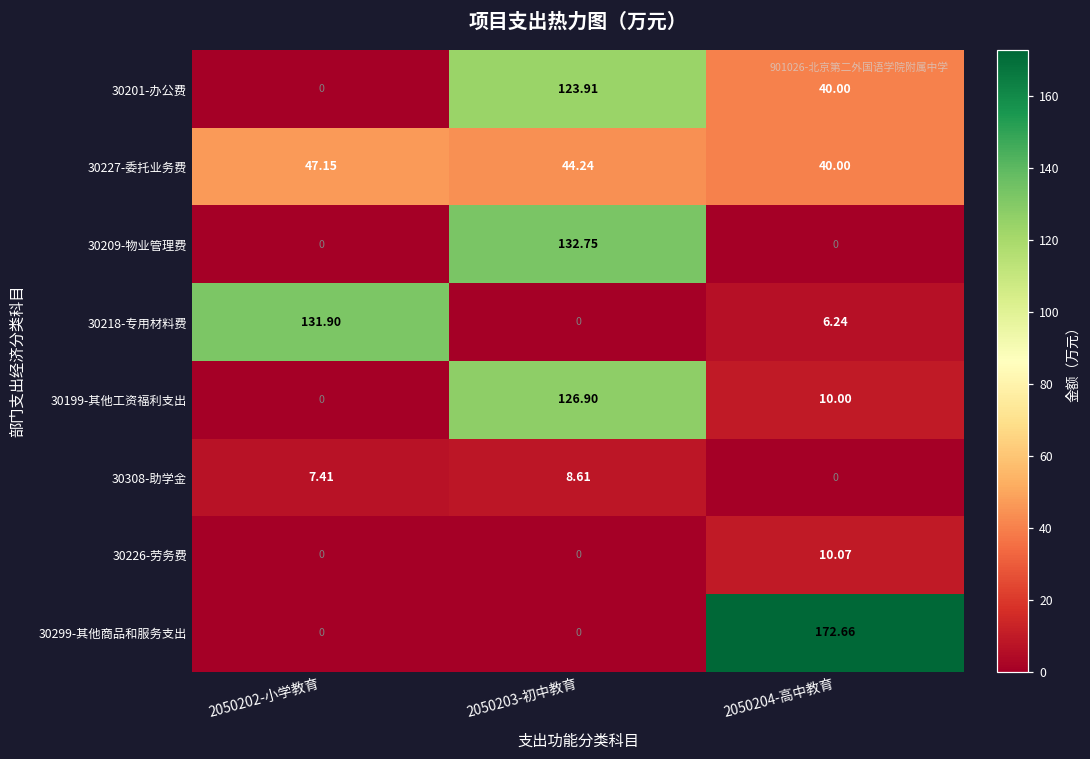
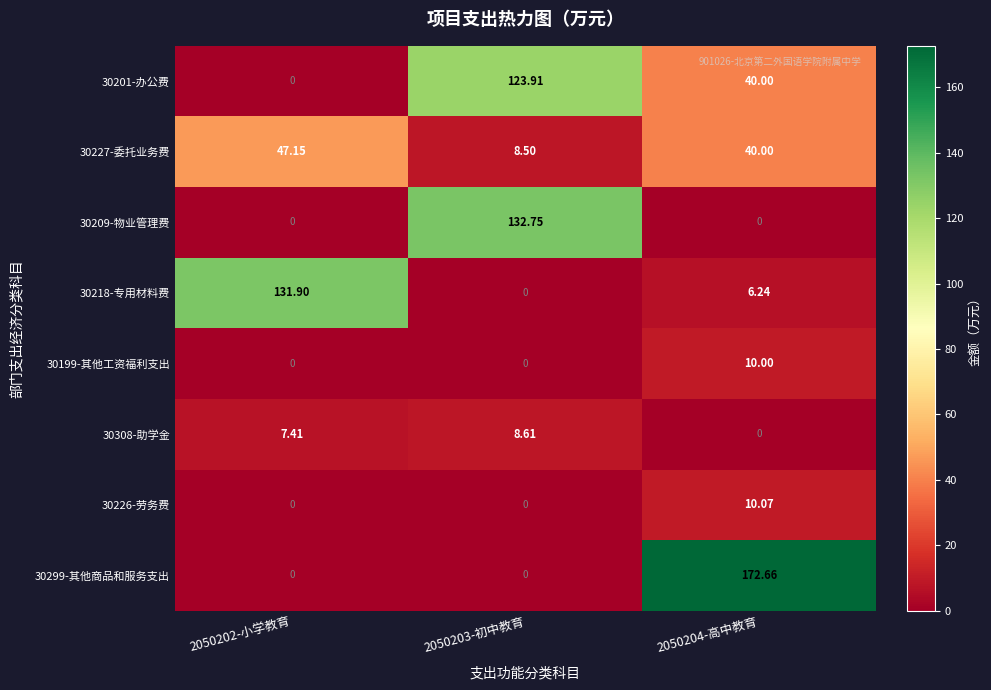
  {
    "30201-办公费": {
      "2050202-小学教育": 0,
      "2050203-初中教育": 123.91
    },
    "30227-委托业务费": {
      "2050202-小学教育": 47.15,
-     "2050203-初中教育": 44.24,
+     "2050203-初中教育": 8.50,
      "2050204-高中教育": 40.00
    },
    "30209-物业管理费": {
      "2050202-小学教育": 0,
      "2050203-初中教育": 132.75,
      "2050204-高中教育": 0
    },
    "30218-专用材料费": {
      "2050202-小学教育": 131.90,
      "2050203-初中教育": 0,
      "2050204-高中教育": 6.24
    },
    "30199-其他工资福利支出": {
      "2050202-小学教育": 0,
-     "2050203-初中教育": 126.90,
+     "2050203-初中教育": 0,
      "2050204-高中教育": 10.00
    },
    "30308-助学金": {
      "2050202-小学教育": 7.41,
      "2050203-初中教育": 8.61,
      "2050204-高中教育": 0
    },
    "30226-劳务费": {
      "2050202-小学教育": 0,
      "2050203-初中教育": 0,
      "2050204-高中教育": 10.07
    },
    "30299-其他商品和服务支出": {
      "2050202-小学教育": 0,
      "2050203-初中教育": 0,
      "2050204-高中教育": 172.66
    }
  }
